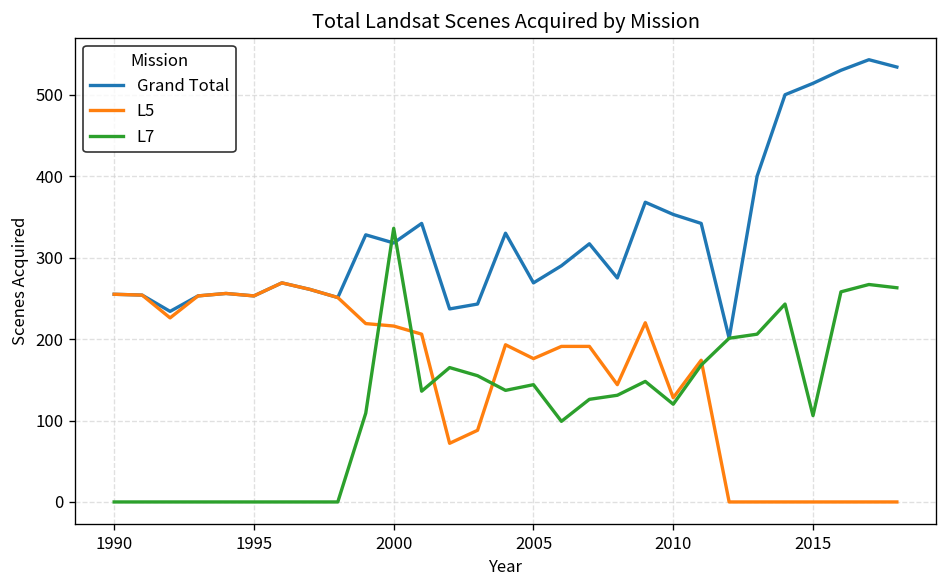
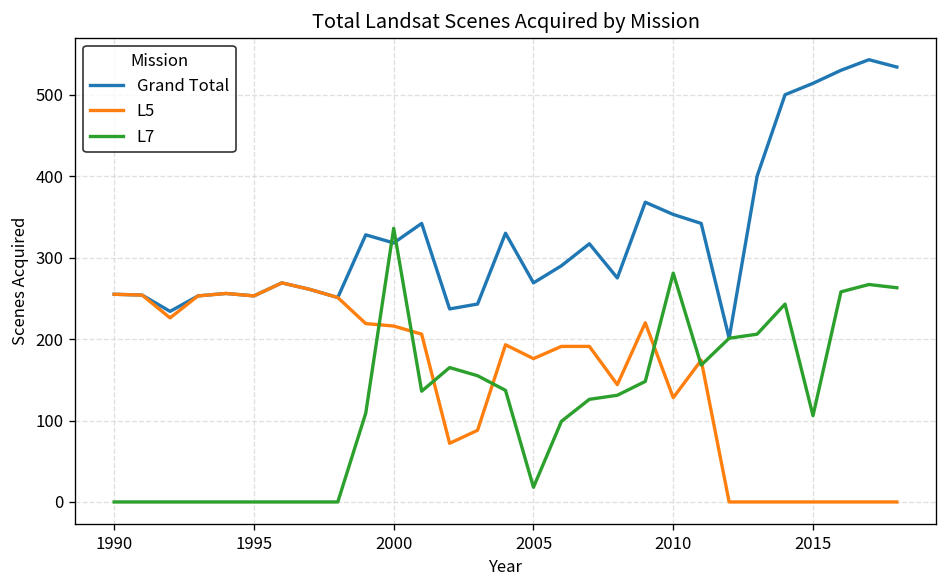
  {
    "Grand Total": {
      "2000": 320,
      "2005": 270,
      "2010": 350,
      "2015": 510
    },
    "L5": {
      "2000": 220,
      "2005": 180,
      "2010": 130,
      "2015": 0
    },
    "L7": {
      "1990": 0,
      "1995": 0,
      "2000": 340,
-     "2005": 140,
-     "2010": 120,
+     "2005": 20,
+     "2010": 280,
      "2015": 110
    }
  }
